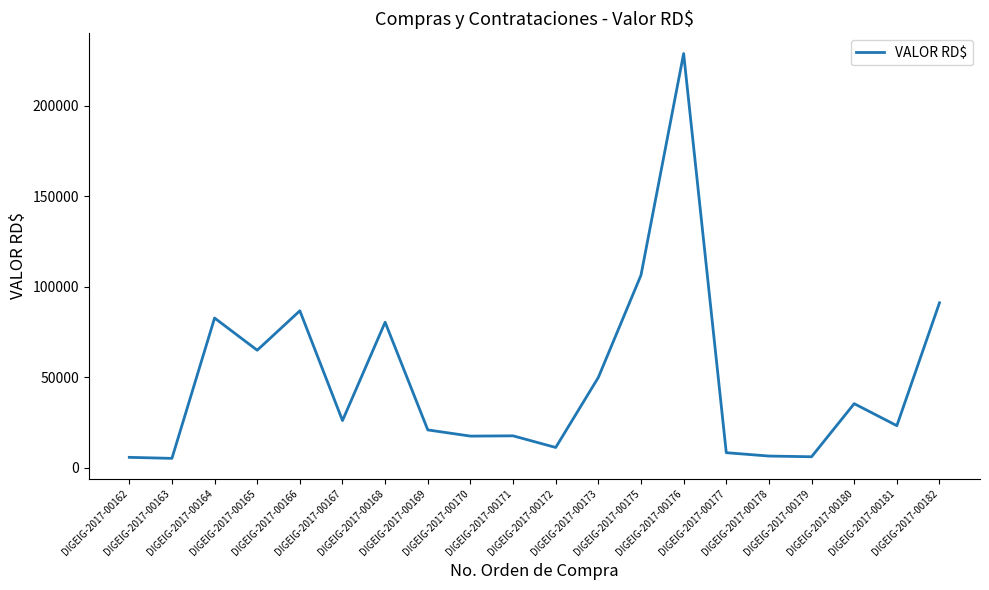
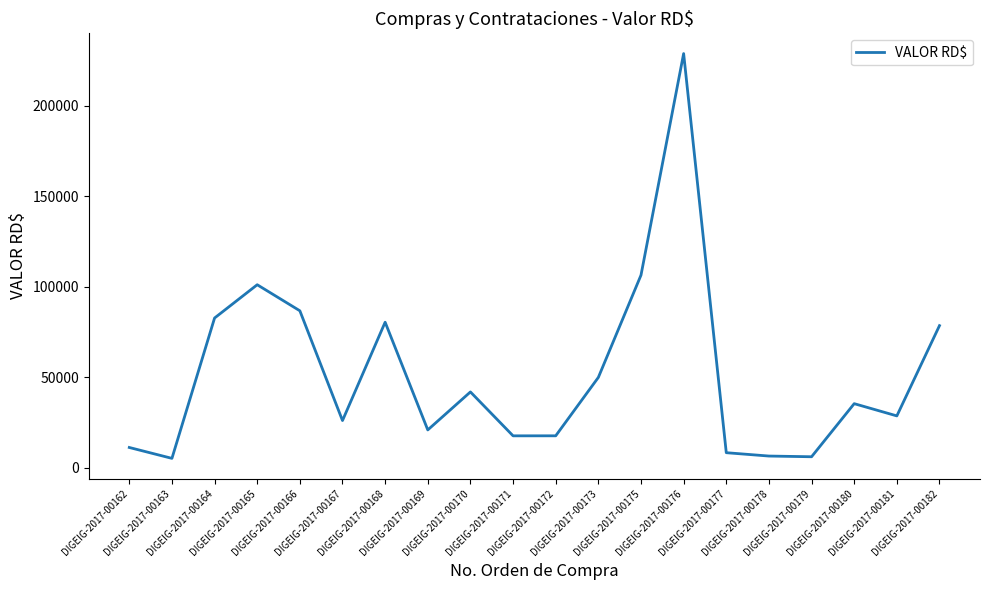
  {
-   "DIGEIG-2017-00162": 6000,
+   "DIGEIG-2017-00162": 11000,
    "DIGEIG-2017-00163": 5000,
    "DIGEIG-2017-00164": 83000,
-   "DIGEIG-2017-00165": 65000,
+   "DIGEIG-2017-00165": 101000,
    "DIGEIG-2017-00166": 87000,
    "DIGEIG-2017-00167": 26000,
    "DIGEIG-2017-00168": 80000,
    "DIGEIG-2017-00169": 21000,
-   "DIGEIG-2017-00170": 17000,
+   "DIGEIG-2017-00170": 42000,
    "DIGEIG-2017-00171": 18000,
-   "DIGEIG-2017-00172": 11000,
+   "DIGEIG-2017-00172": 18000,
    "DIGEIG-2017-00173": 50000,
    "DIGEIG-2017-00175": 106000,
    "DIGEIG-2017-00176": 229000,
    "DIGEIG-2017-00177": 8000,
    "DIGEIG-2017-00178": 6000,
    "DIGEIG-2017-00179": 6000,
    "DIGEIG-2017-00180": 35000,
-   "DIGEIG-2017-00181": 23000,
-   "DIGEIG-2017-00182": 91000
+   "DIGEIG-2017-00181": 29000,
+   "DIGEIG-2017-00182": 78000
  }
